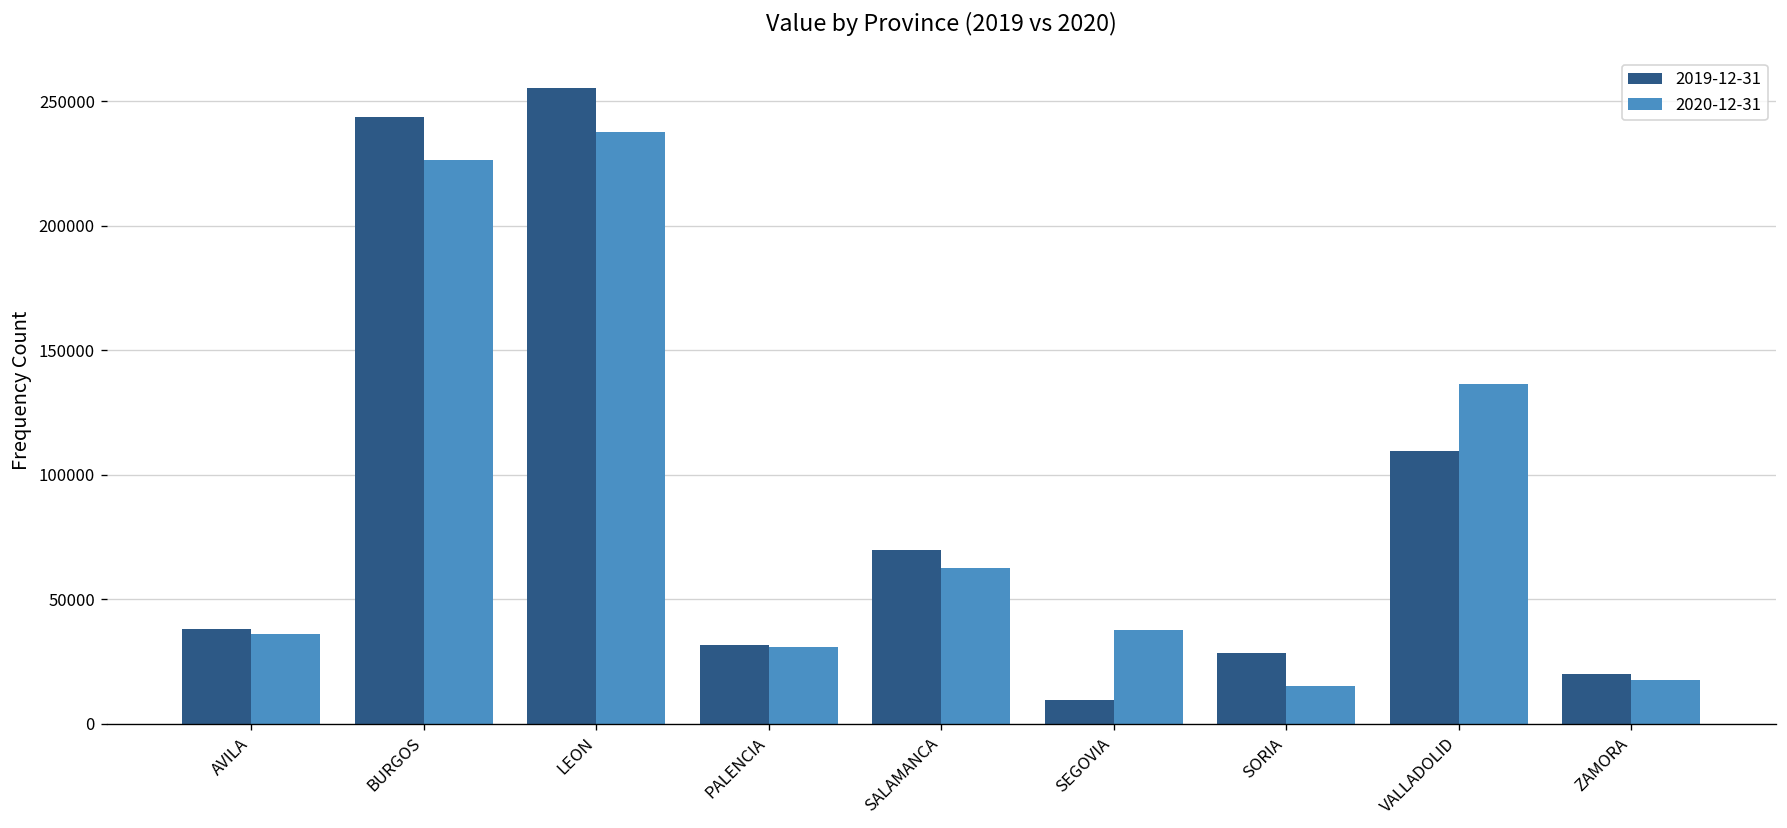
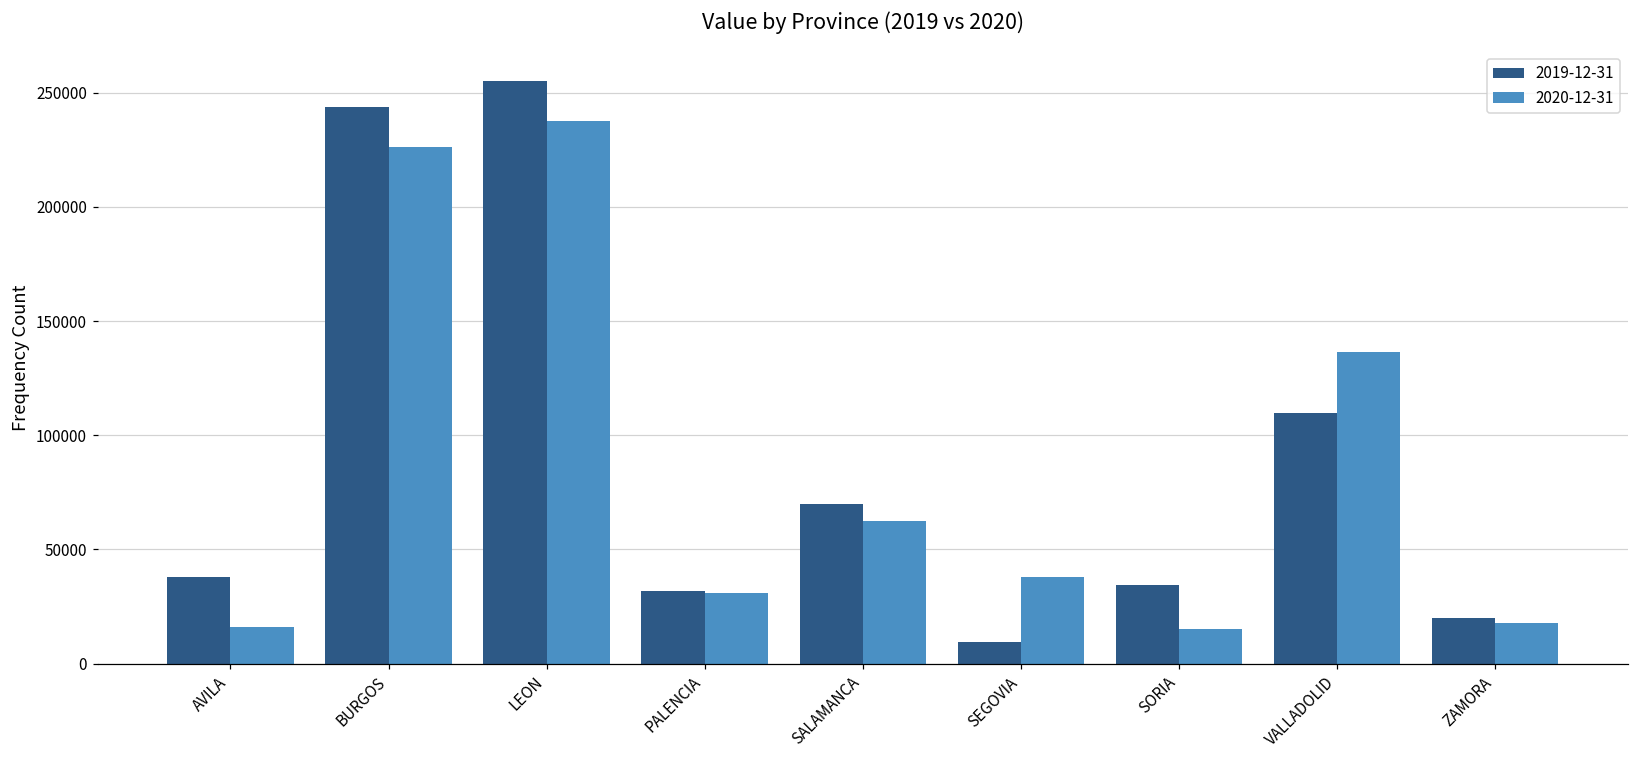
  {
    "2019-12-31": {
      "AVILA": 38000,
      "BURGOS": 244000,
      "LEON": 255000,
      "PALENCIA": 32000,
      "SALAMANCA": 70000,
      "SEGOVIA": 10000,
-     "SORIA": 29000,
+     "SORIA": 34000,
      "VALLADOLID": 110000,
      "ZAMORA": 20000
    },
    "2020-12-31": {
-     "AVILA": 36000,
+     "AVILA": 16000,
      "BURGOS": 226000,
      "LEON": 238000,
      "PALENCIA": 31000,
      "SALAMANCA": 63000,
      "SEGOVIA": 38000,
      "SORIA": 15000,
      "VALLADOLID": 137000,
      "ZAMORA": 18000
    }
  }
